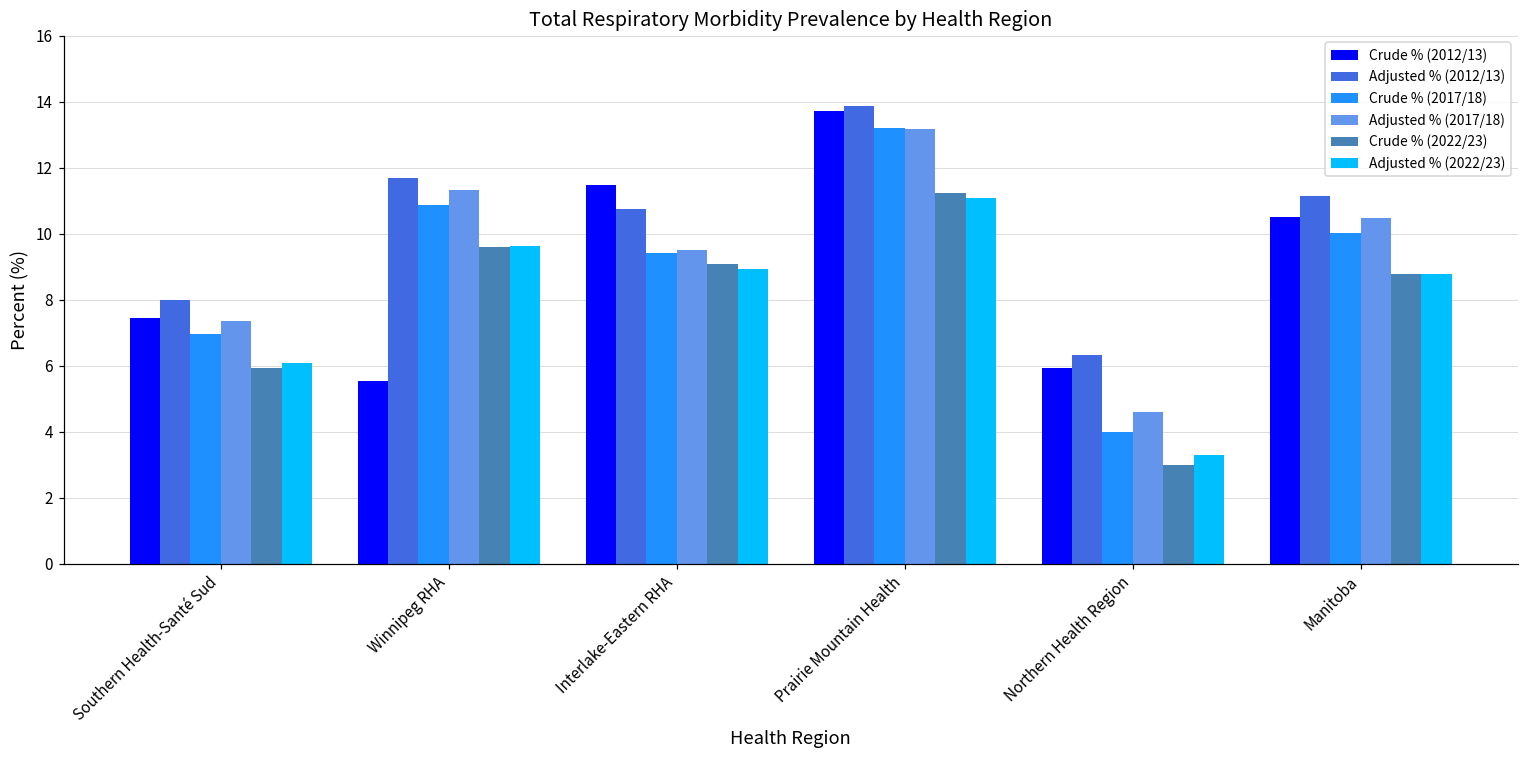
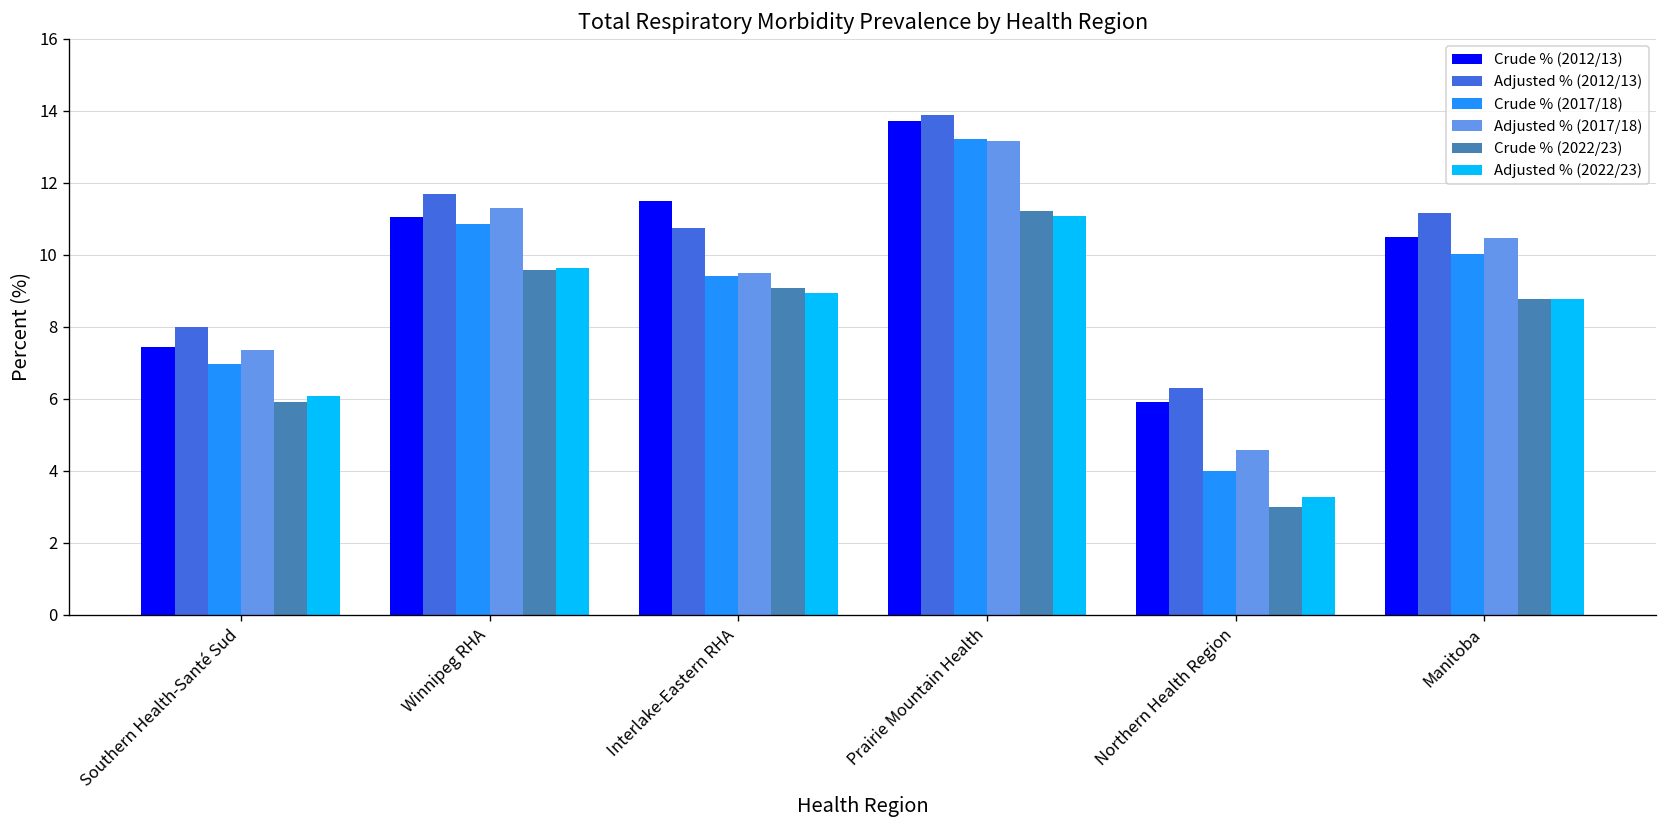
  {
    "Crude % (2012/13)": {
      "Southern Health-Santé Sud": 7.5,
-     "Winnipeg RHA": 5.5,
+     "Winnipeg RHA": 11.0,
      "Interlake-Eastern RHA": 11.5,
      "Prairie Mountain Health": 13.7,
      "Northern Health Region": 5.9,
      "Manitoba": 10.5
    }
  }
